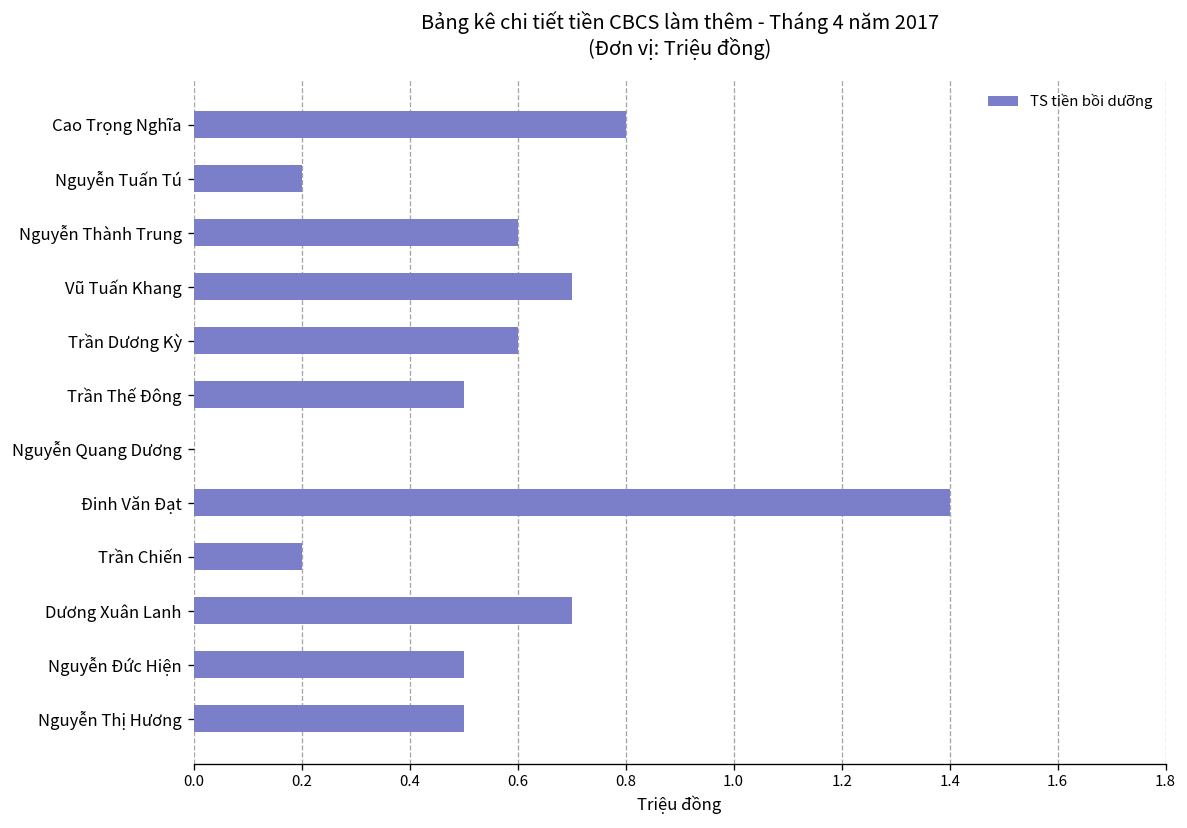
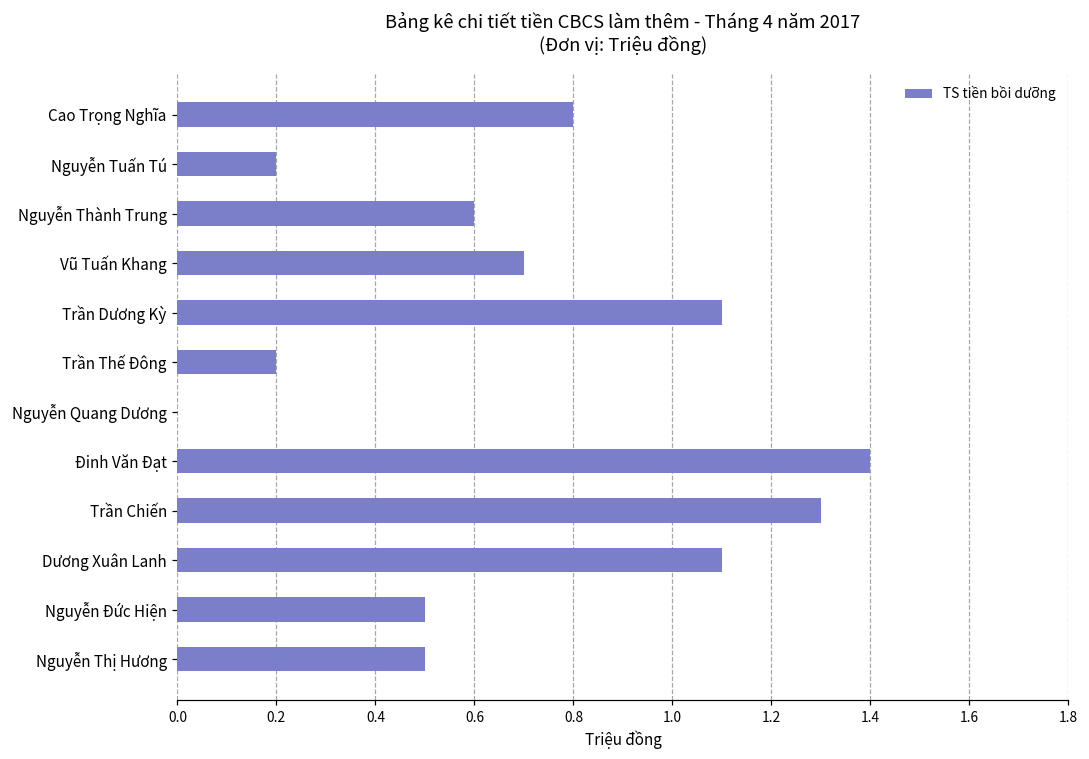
  {
    "Cao Trọng Nghĩa": 0.8,
    "Nguyễn Tuấn Tú": 0.2,
    "Nguyễn Thành Trung": 0.6,
    "Vũ Tuấn Khang": 0.7,
-   "Trần Dương Kỳ": 0.6,
-   "Trần Thế Đông": 0.5,
+   "Trần Dương Kỳ": 1.1,
+   "Trần Thế Đông": 0.2,
    "Nguyễn Quang Dương": 0.0,
    "Đinh Văn Đạt": 1.4,
-   "Trần Chiến": 0.2,
-   "Dương Xuân Lanh": 0.7,
+   "Trần Chiến": 1.3,
+   "Dương Xuân Lanh": 1.1,
    "Nguyễn Đức Hiện": 0.5,
    "Nguyễn Thị Hương": 0.5
  }
